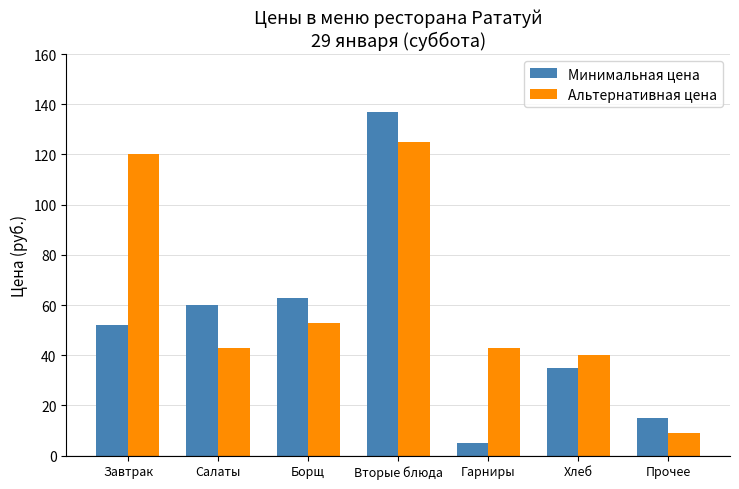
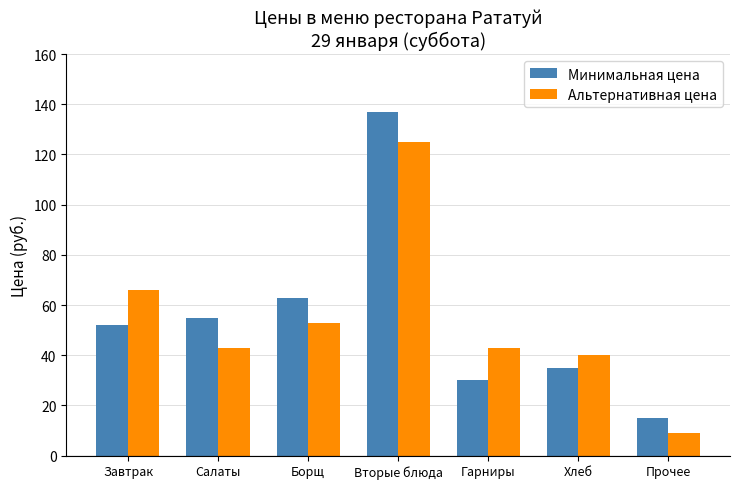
  {
    "Минимальная цена": {
      "Завтрак": 52,
-     "Салаты": 60,
+     "Салаты": 55,
      "Борщ": 63,
      "Вторые блюда": 137,
-     "Гарниры": 5,
+     "Гарниры": 30,
      "Хлеб": 35,
      "Прочее": 15
    },
    "Альтернативная цена": {
-     "Завтрак": 120,
+     "Завтрак": 66,
      "Салаты": 43,
      "Борщ": 53,
      "Вторые блюда": 125,
      "Гарниры": 43,
      "Хлеб": 40,
      "Прочее": 9
    }
  }
